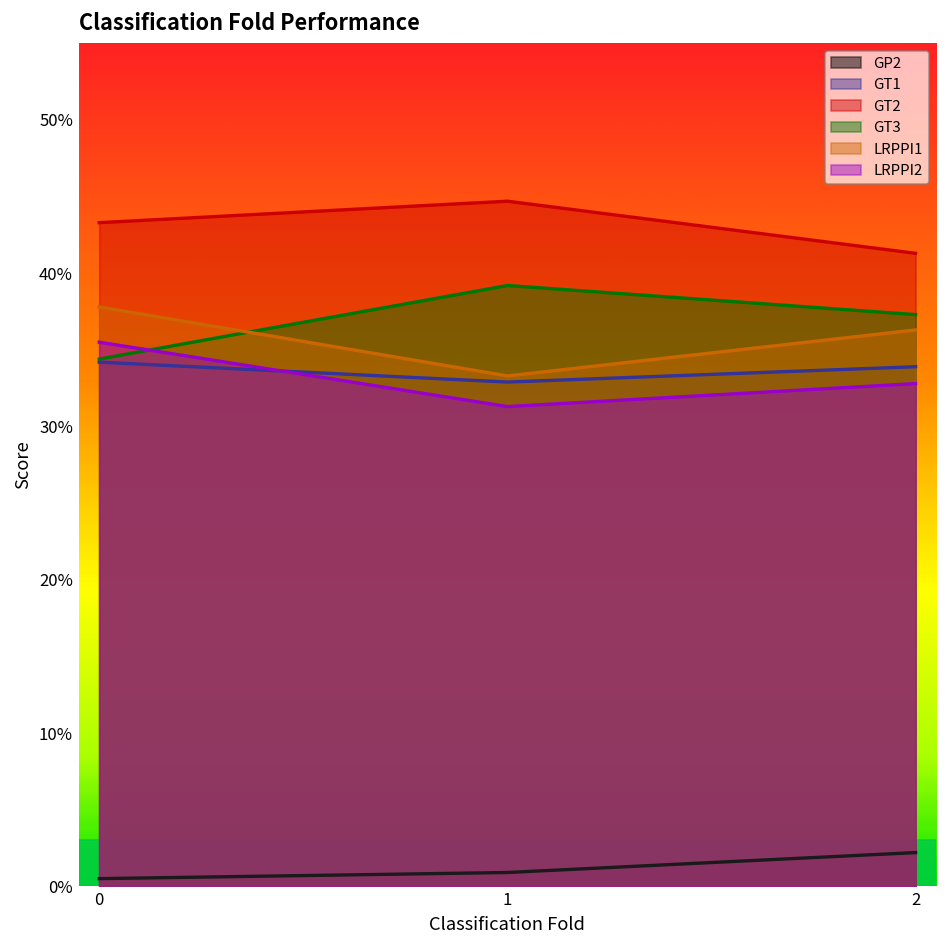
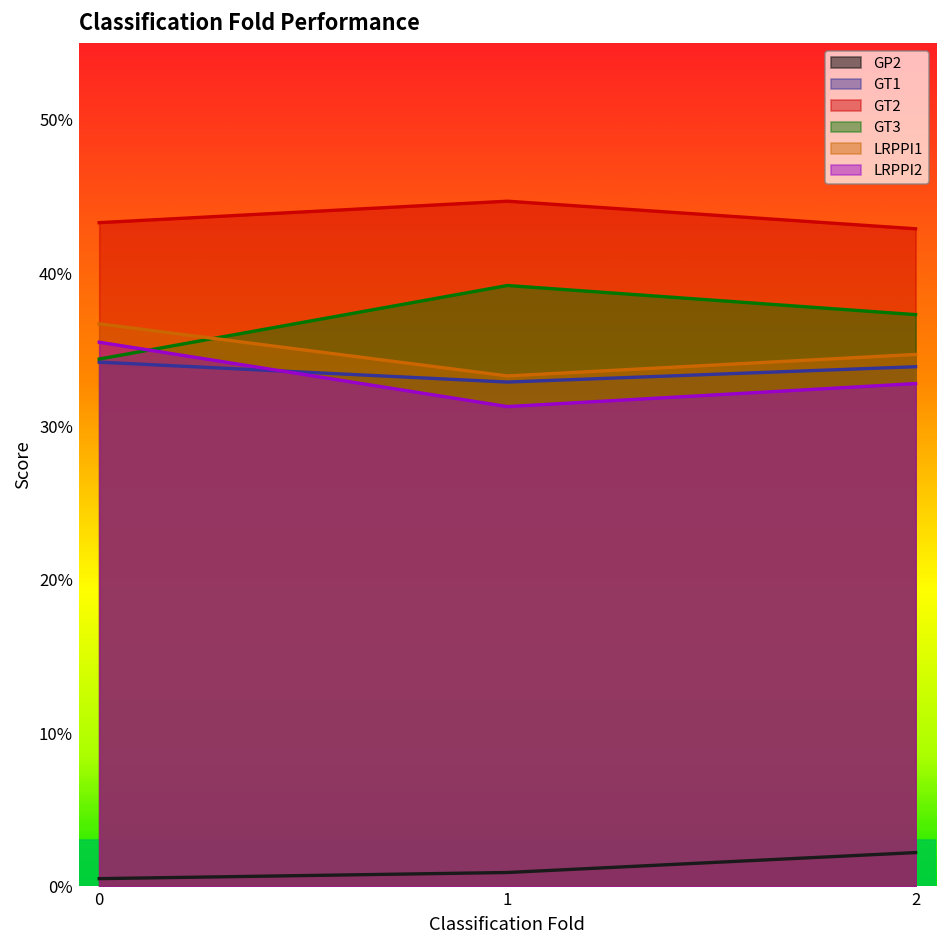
  {
    "GT1": {
      "0": "34.2%",
      "1": "32.9%",
      "2": "33.9%"
    },
    "GT2": {
      "0": "43.3%",
      "1": "44.7%",
-     "2": "41.3%"
+     "2": "42.9%"
    },
    "GT3": {
      "0": "34.4%",
      "1": "39.2%",
      "2": "37.3%"
    },
    "LRPPI1": {
-     "0": "37.8%",
+     "0": "36.7%",
      "1": "33.3%",
-     "2": "36.3%"
+     "2": "34.7%"
    },
    "LRPPI2": {
      "0": "35.5%",
      "1": "31.3%",
      "2": "32.8%"
    }
  }
